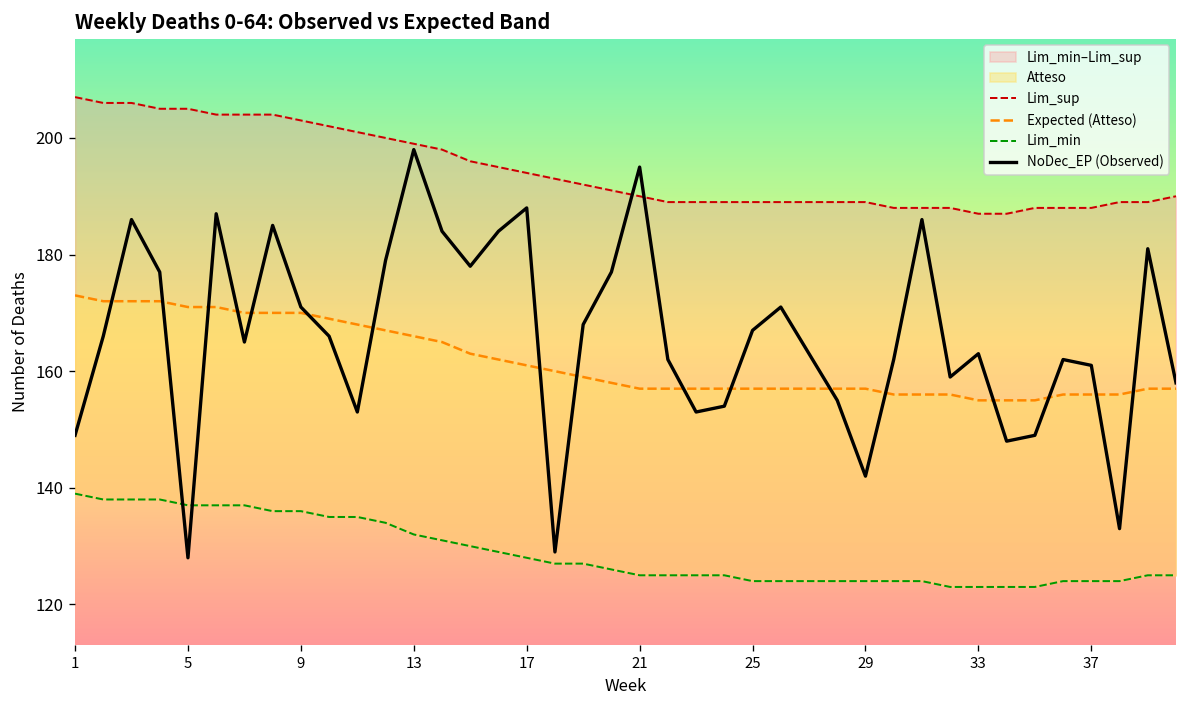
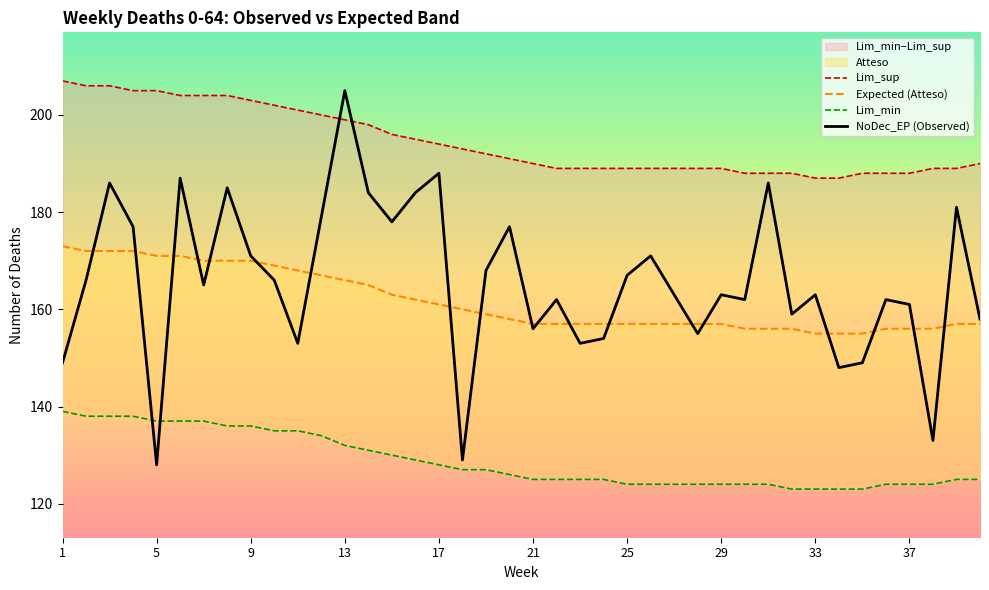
  {
    "Lim_min": {
      "1": 139,
      "5": 137,
      "9": 136,
      "13": 132,
      "17": 128,
      "21": 125,
      "25": 124,
      "29": 124,
      "33": 123,
      "37": 124
    },
    "NoDec_EP (Observed)": {
      "1": 149,
      "5": 128,
      "9": 171,
-     "13": 198,
+     "13": 205,
      "17": 188,
-     "21": 195,
+     "21": 156,
      "25": 167,
-     "29": 142,
+     "29": 163,
      "33": 163,
      "37": 161
    }
  }
